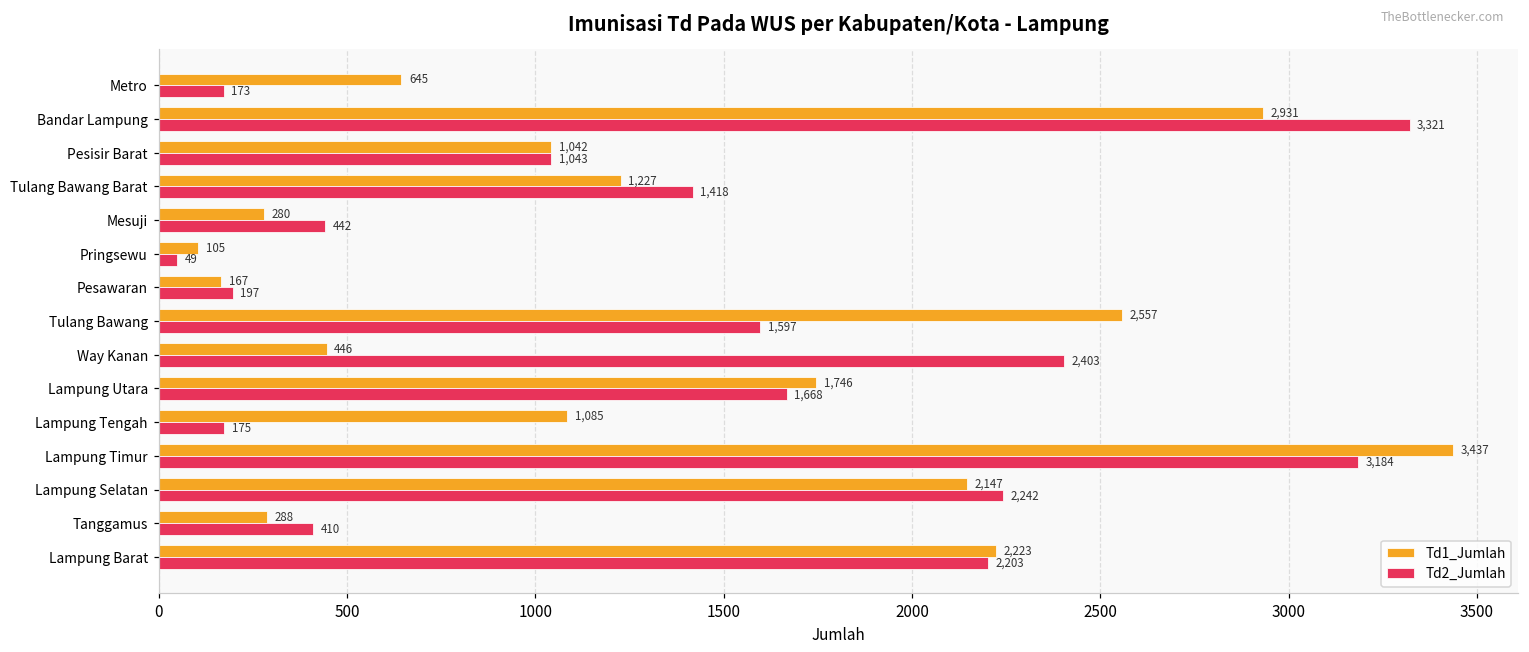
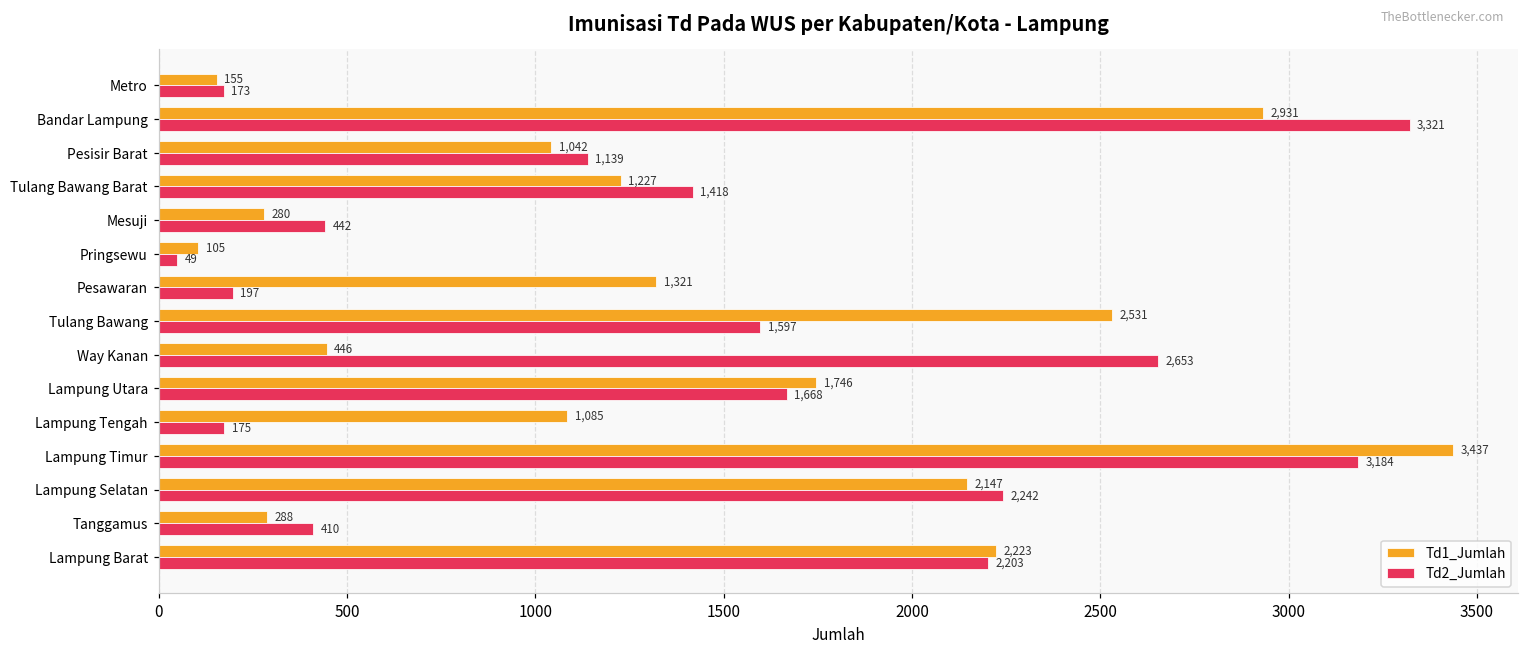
  {
    "Td1_Jumlah": {
-     "Metro": "645",
+     "Metro": "155",
      "Bandar Lampung": "2,931",
      "Pesisir Barat": "1,042",
      "Tulang Bawang Barat": "1,227",
      "Mesuji": "280",
      "Pringsewu": "105",
-     "Pesawaran": "167",
-     "Tulang Bawang": "2,557",
+     "Pesawaran": "1,321",
+     "Tulang Bawang": "2,531",
      "Way Kanan": "446",
      "Lampung Utara": "1,746",
      "Lampung Tengah": "1,085",
      "Lampung Timur": "3,437",
      "Lampung Selatan": "2,147",
      "Tanggamus": "288",
      "Lampung Barat": "2,223"
    },
    "Td2_Jumlah": {
      "Metro": "173",
      "Bandar Lampung": "3,321",
-     "Pesisir Barat": "1,043",
+     "Pesisir Barat": "1,139",
      "Tulang Bawang Barat": "1,418",
      "Mesuji": "442",
      "Pringsewu": "49",
      "Pesawaran": "197",
      "Tulang Bawang": "1,597",
-     "Way Kanan": "2,403",
+     "Way Kanan": "2,653",
      "Lampung Utara": "1,668",
      "Lampung Tengah": "175",
      "Lampung Timur": "3,184",
      "Lampung Selatan": "2,242",
      "Tanggamus": "410",
      "Lampung Barat": "2,203"
    }
  }
